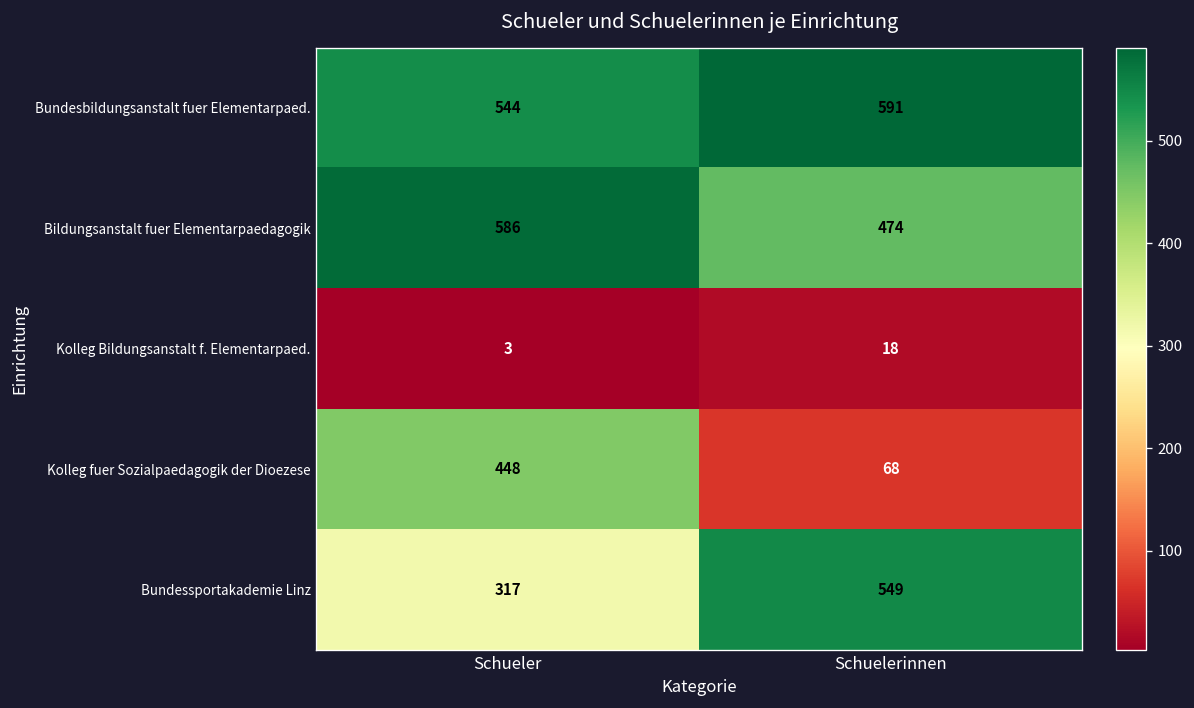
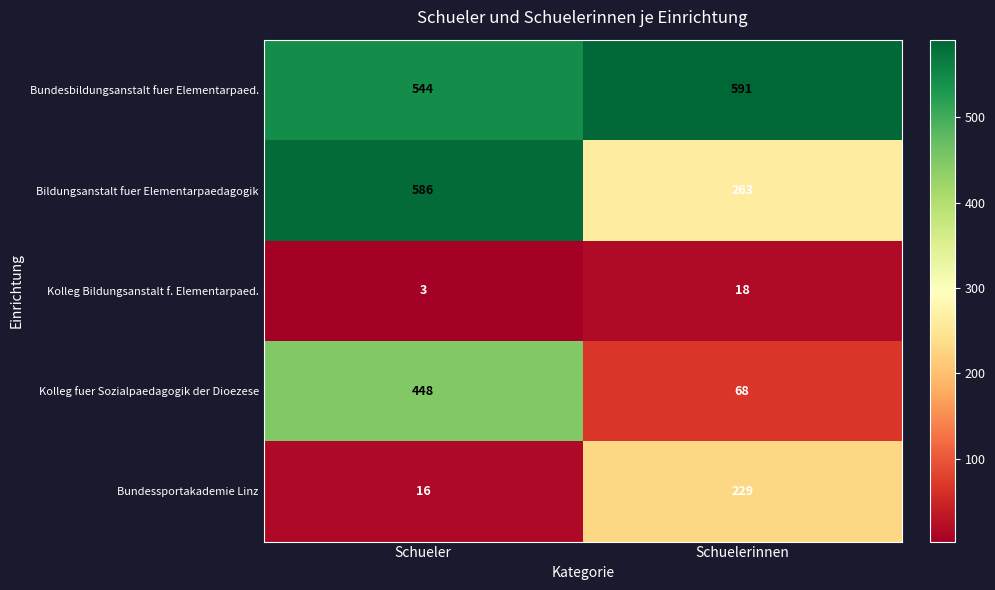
  {
    "Bundesbildungsanstalt fuer Elementarpaed.": {
      "Schueler": 544,
      "Schuelerinnen": 591
    },
    "Bildungsanstalt fuer Elementarpaedagogik": {
      "Schueler": 586,
-     "Schuelerinnen": 474
+     "Schuelerinnen": 263
    },
    "Kolleg Bildungsanstalt f. Elementarpaed.": {
      "Schueler": 3,
      "Schuelerinnen": 18
    },
    "Kolleg fuer Sozialpaedagogik der Dioezese": {
      "Schueler": 448,
      "Schuelerinnen": 68
    },
    "Bundessportakademie Linz": {
-     "Schueler": 317,
-     "Schuelerinnen": 549
+     "Schueler": 16,
+     "Schuelerinnen": 229
    }
  }
